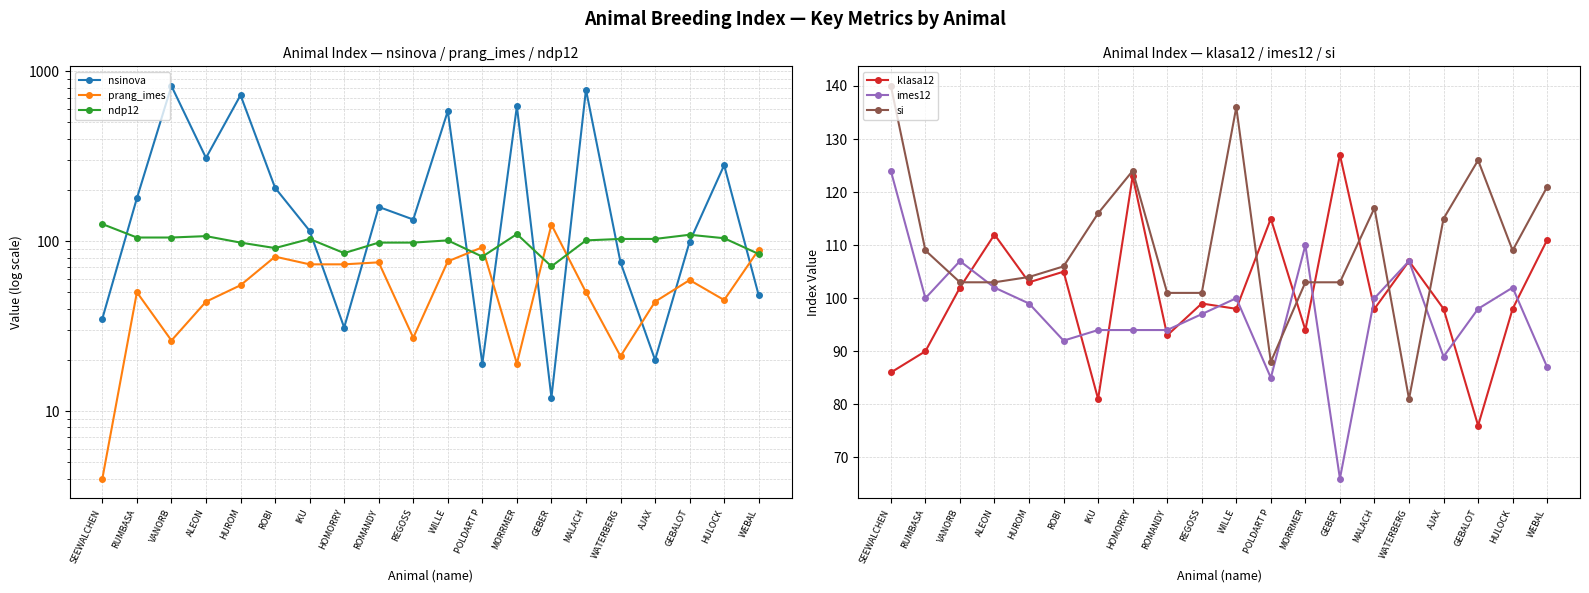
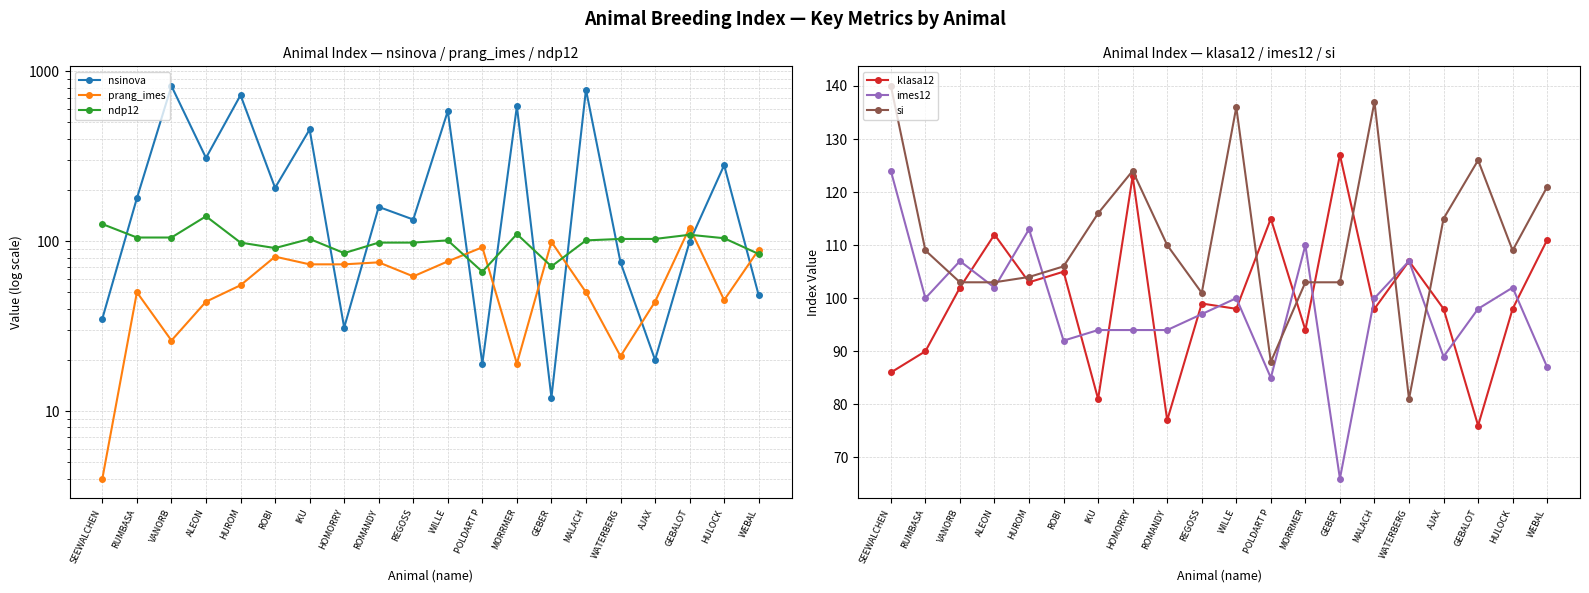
  {
    "Animal Index — nsinova / prang_imes / ndp12": {
      "nsinova": {
        "SEEWALCHEN": 35,
        "RUMBASA": 180,
        "VANORB": 800,
        "ALEON": 310,
        "HUROM": 720,
        "ROBI": 210,
-       "IKU": 120,
+       "IKU": 450,
        "HOMORRY": 31,
        "ROMANDY": 160,
        "REGOSS": 130,
        "WILLE": 580,
        "POLDART P": 19,
        "MORRMER": 620,
        "GEBER": 12,
        "MALACH": 800,
        "WATERBERG": 80,
        "AJAX": 20,
        "GEBALOT": 100,
        "HULOCK": 280,
        "WEBAL": 48
      },
      "prang_imes": {
        "SEEWALCHEN": 4,
        "RUMBASA": 50,
        "VANORB": 26,
        "ALEON": 44,
        "HUROM": 55,
        "ROBI": 80,
        "IKU": 73,
        "HOMORRY": 73,
        "ROMANDY": 80,
-       "REGOSS": 27,
+       "REGOSS": 62,
        "WILLE": 80,
        "POLDART P": 90,
        "MORRMER": 19,
-       "GEBER": 130,
+       "GEBER": 100,
        "MALACH": 50,
        "WATERBERG": 21,
        "AJAX": 44,
-       "GEBALOT": 59,
+       "GEBALOT": 120,
        "HULOCK": 45,
        "WEBAL": 90
      },
      "ndp12": {
        "SEEWALCHEN": 130,
        "RUMBASA": 110,
        "VANORB": 110,
-       "ALEON": 110,
+       "ALEON": 140,
        "HUROM": 100,
        "ROBI": 90,
        "IKU": 100,
        "HOMORRY": 90,
        "ROMANDY": 100,
        "REGOSS": 100,
        "WILLE": 100,
-       "POLDART P": 80,
+       "POLDART P": 66,
        "MORRMER": 110,
        "GEBER": 71,
        "MALACH": 100,
        "WATERBERG": 100,
        "AJAX": 100,
        "GEBALOT": 110,
        "HULOCK": 100,
        "WEBAL": 80
      }
    },
    "Animal Index — klasa12 / imes12 / si": {
      "klasa12": {
        "SEEWALCHEN": 86,
        "RUMBASA": 90,
        "VANORB": 102,
        "ALEON": 112,
        "HUROM": 103,
        "ROBI": 105,
        "IKU": 81,
        "HOMORRY": 123,
-       "ROMANDY": 93,
+       "ROMANDY": 77,
        "REGOSS": 99,
        "WILLE": 98,
        "POLDART P": 115,
        "MORRMER": 94,
        "GEBER": 127,
        "MALACH": 98,
        "AJAX": 98,
        "GEBALOT": 76,
        "HULOCK": 98,
        "WEBAL": 111
      },
      "imes12": {
        "SEEWALCHEN": 124,
        "RUMBASA": 100,
        "VANORB": 107,
        "ALEON": 102,
-       "HUROM": 99,
+       "HUROM": 113,
        "ROBI": 92,
        "IKU": 94,
        "HOMORRY": 94,
        "ROMANDY": 94,
        "REGOSS": 97,
        "WILLE": 100,
        "POLDART P": 85,
        "MORRMER": 110,
        "GEBER": 66,
        "MALACH": 100,
        "AJAX": 89,
        "GEBALOT": 98,
        "HULOCK": 102,
        "WEBAL": 87
      },
      "si": {
        "RUMBASA": 109,
        "VANORB": 103,
        "ALEON": 103,
        "HUROM": 104,
        "ROBI": 106,
        "IKU": 116,
        "HOMORRY": 124,
-       "ROMANDY": 101,
+       "ROMANDY": 110,
        "REGOSS": 101,
        "WILLE": 136,
        "POLDART P": 88,
        "MORRMER": 103,
        "GEBER": 103,
-       "MALACH": 117,
+       "MALACH": 137,
        "WATERBERG": 81,
        "AJAX": 115,
        "GEBALOT": 126,
        "HULOCK": 109,
        "WEBAL": 121
      }
    }
  }
